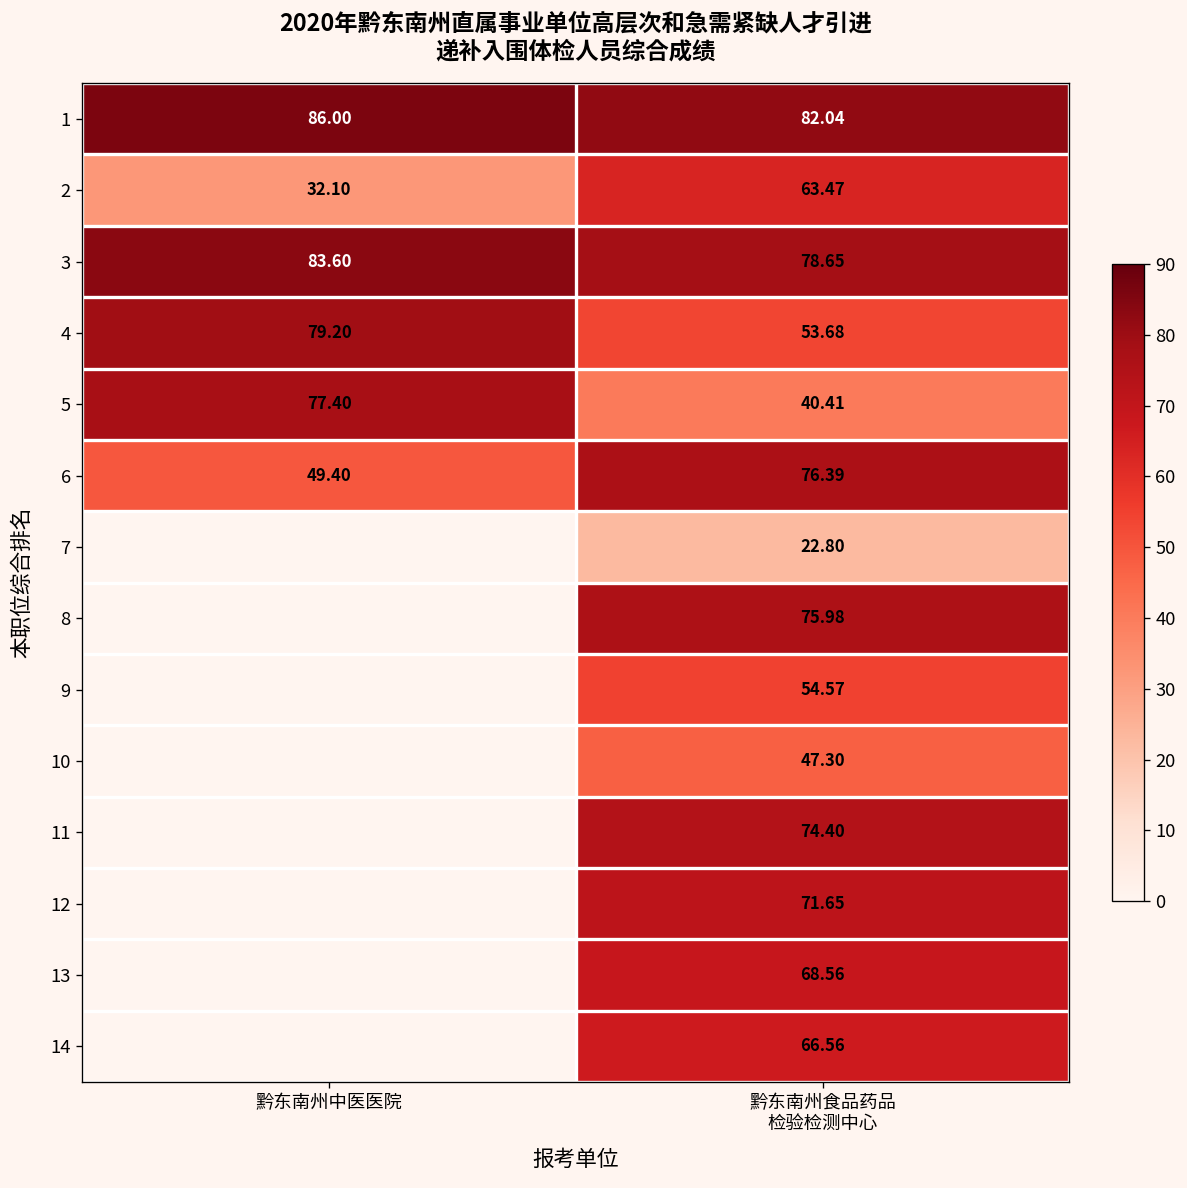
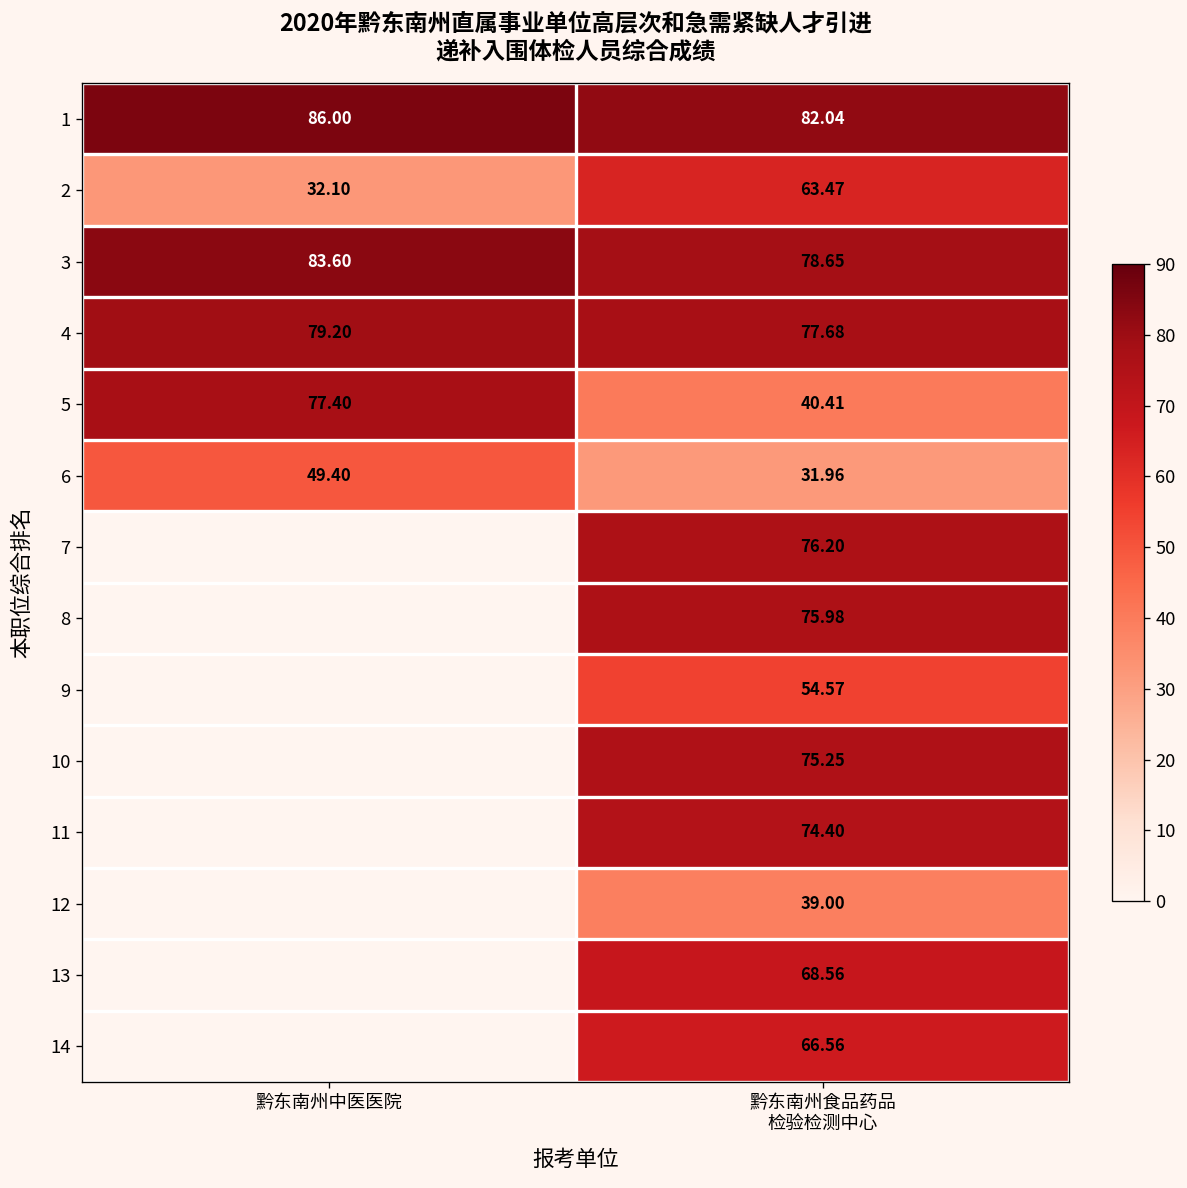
  {
    "1": {
      "黔东南州中医医院": 86.00,
      "黔东南州食品药品 检验检测中心": 82.04
    },
    "2": {
      "黔东南州中医医院": 32.10,
      "黔东南州食品药品 检验检测中心": 63.47
    },
    "3": {
      "黔东南州中医医院": 83.60,
      "黔东南州食品药品 检验检测中心": 78.65
    },
    "4": {
      "黔东南州中医医院": 79.20,
-     "黔东南州食品药品 检验检测中心": 53.68
+     "黔东南州食品药品 检验检测中心": 77.68
    },
    "5": {
      "黔东南州中医医院": 77.40,
      "黔东南州食品药品 检验检测中心": 40.41
    },
    "6": {
      "黔东南州中医医院": 49.40,
-     "黔东南州食品药品 检验检测中心": 76.39
+     "黔东南州食品药品 检验检测中心": 31.96
    },
    "7": {
-     "黔东南州食品药品 检验检测中心": 22.80
+     "黔东南州食品药品 检验检测中心": 76.20
    },
    "8": {
      "黔东南州食品药品 检验检测中心": 75.98
    },
    "9": {
      "黔东南州食品药品 检验检测中心": 54.57
    },
    "10": {
-     "黔东南州食品药品 检验检测中心": 47.30
+     "黔东南州食品药品 检验检测中心": 75.25
    },
    "11": {
      "黔东南州食品药品 检验检测中心": 74.40
    },
    "12": {
-     "黔东南州食品药品 检验检测中心": 71.65
+     "黔东南州食品药品 检验检测中心": 39.00
    },
    "13": {
      "黔东南州食品药品 检验检测中心": 68.56
    },
    "14": {
      "黔东南州食品药品 检验检测中心": 66.56
    }
  }
